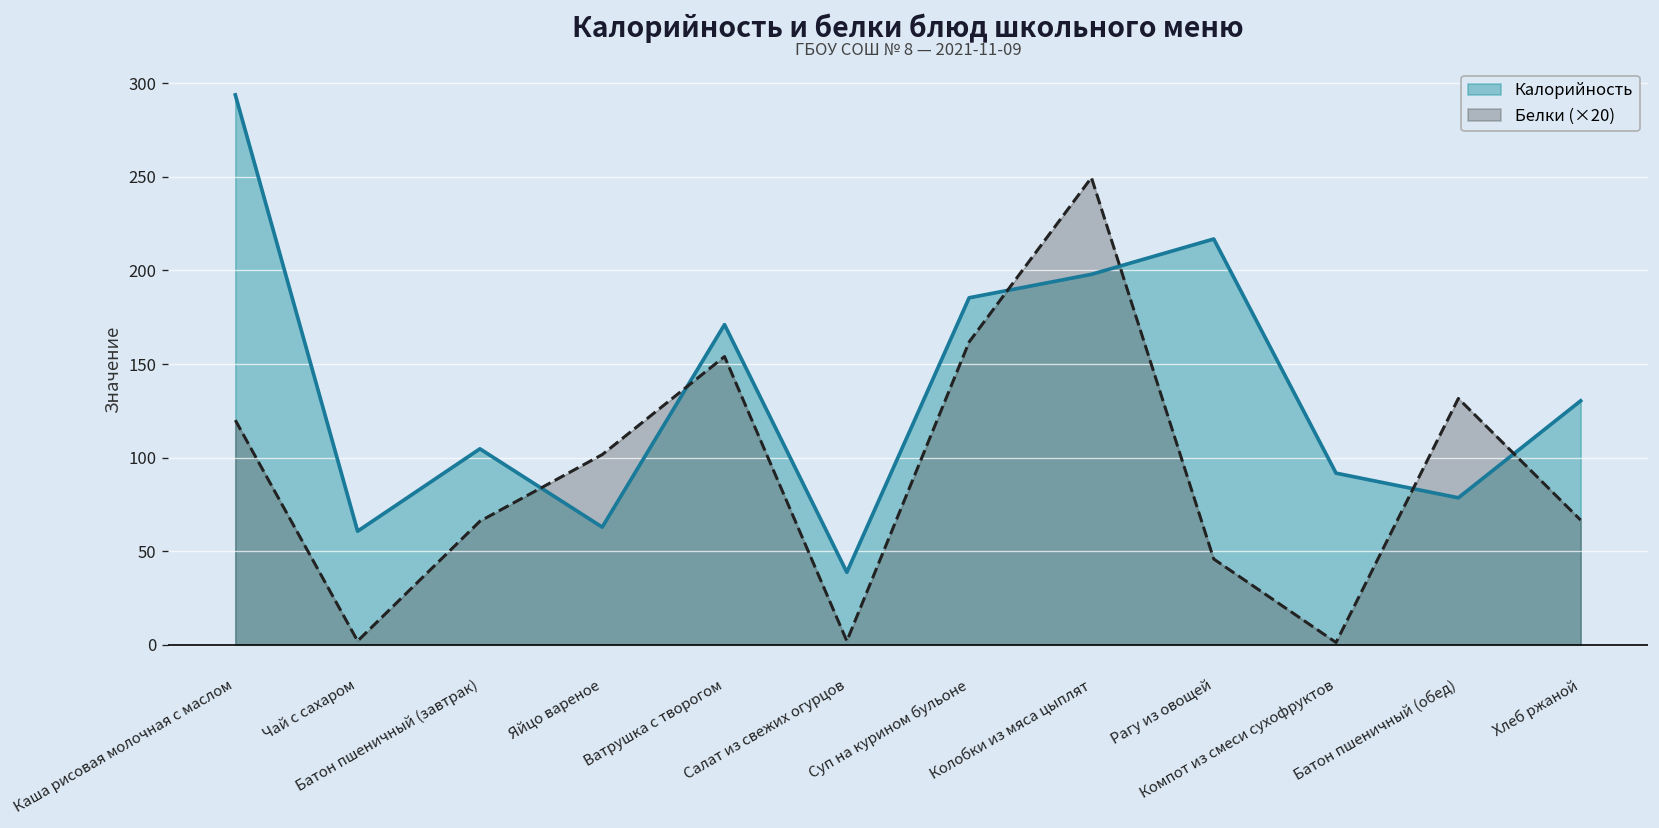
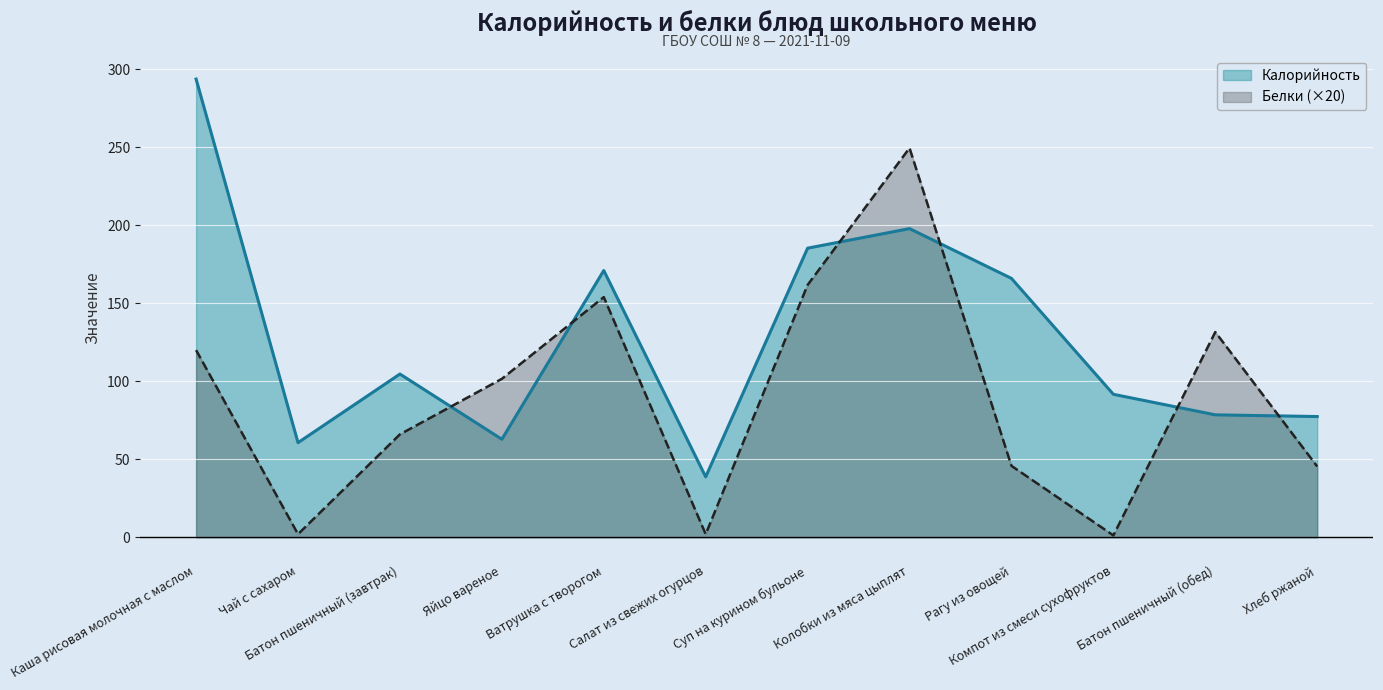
  {
    "Калорийность": {
      "Каша рисовая молочная с маслом": 294,
      "Чай с сахаром": 61,
      "Батон пшеничный (завтрак)": 105,
      "Яйцо вареное": 63,
      "Ватрушка с творогом": 171,
      "Салат из свежих огурцов": 39,
      "Суп на курином бульоне": 185,
      "Колобки из мяса цыплят": 198,
-     "Рагу из овощей": 217,
+     "Рагу из овощей": 166,
      "Компот из смеси сухофруктов": 92,
      "Батон пшеничный (обед)": 79,
-     "Хлеб ржаной": 130
+     "Хлеб ржаной": 77
    },
    "Белки (×20)": {
      "Каша рисовая молочная с маслом": 120,
      "Чай с сахаром": 2,
      "Батон пшеничный (завтрак)": 66,
      "Яйцо вареное": 102,
      "Ватрушка с творогом": 154,
      "Салат из свежих огурцов": 2,
      "Суп на курином бульоне": 162,
      "Колобки из мяса цыплят": 250,
      "Рагу из овощей": 46,
      "Компот из смеси сухофруктов": 1,
      "Батон пшеничный (обед)": 132,
-     "Хлеб ржаной": 67
+     "Хлеб ржаной": 45
    }
  }
